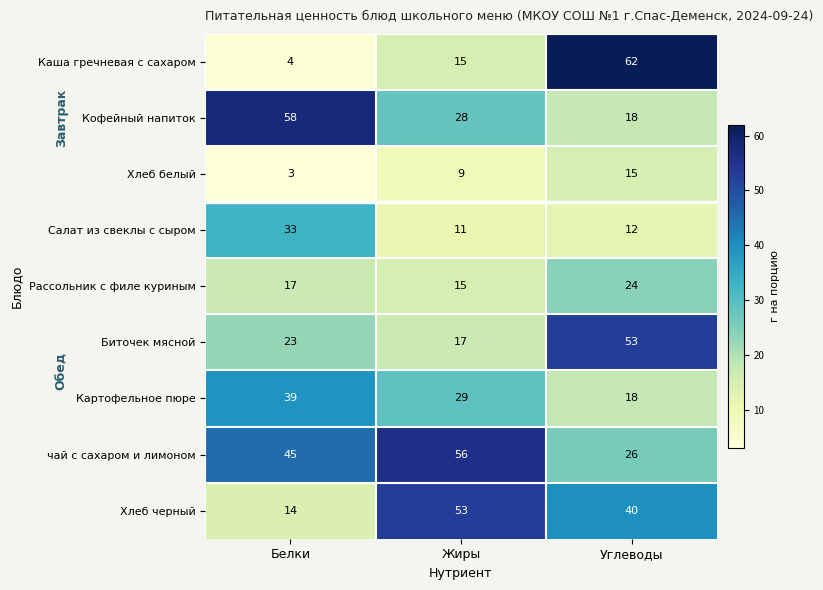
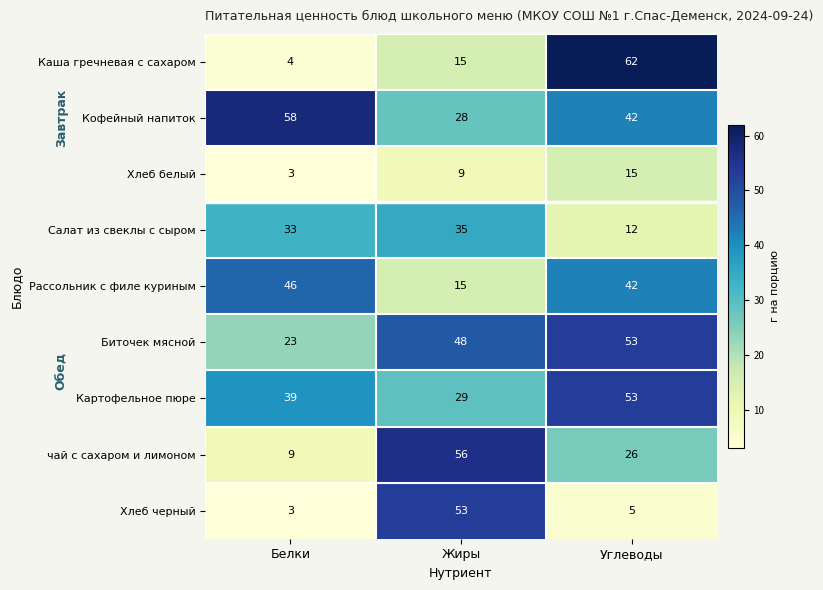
  {
    "Каша гречневая с сахаром": {
      "Белки": 4,
      "Жиры": 15,
      "Углеводы": 62
    },
    "Кофейный напиток": {
      "Белки": 58,
      "Жиры": 28,
-     "Углеводы": 18
+     "Углеводы": 42
    },
    "Хлеб белый": {
      "Белки": 3,
      "Жиры": 9,
      "Углеводы": 15
    },
    "Салат из свеклы с сыром": {
      "Белки": 33,
-     "Жиры": 11,
+     "Жиры": 35,
      "Углеводы": 12
    },
    "Рассольник с филе куриным": {
-     "Белки": 17,
+     "Белки": 46,
      "Жиры": 15,
-     "Углеводы": 24
+     "Углеводы": 42
    },
    "Биточек мясной": {
      "Белки": 23,
-     "Жиры": 17,
+     "Жиры": 48,
      "Углеводы": 53
    },
    "Картофельное пюре": {
      "Белки": 39,
      "Жиры": 29,
-     "Углеводы": 18
+     "Углеводы": 53
    },
    "чай с сахаром и лимоном": {
-     "Белки": 45,
+     "Белки": 9,
      "Жиры": 56,
      "Углеводы": 26
    },
    "Хлеб черный": {
-     "Белки": 14,
+     "Белки": 3,
      "Жиры": 53,
-     "Углеводы": 40
+     "Углеводы": 5
    }
  }
